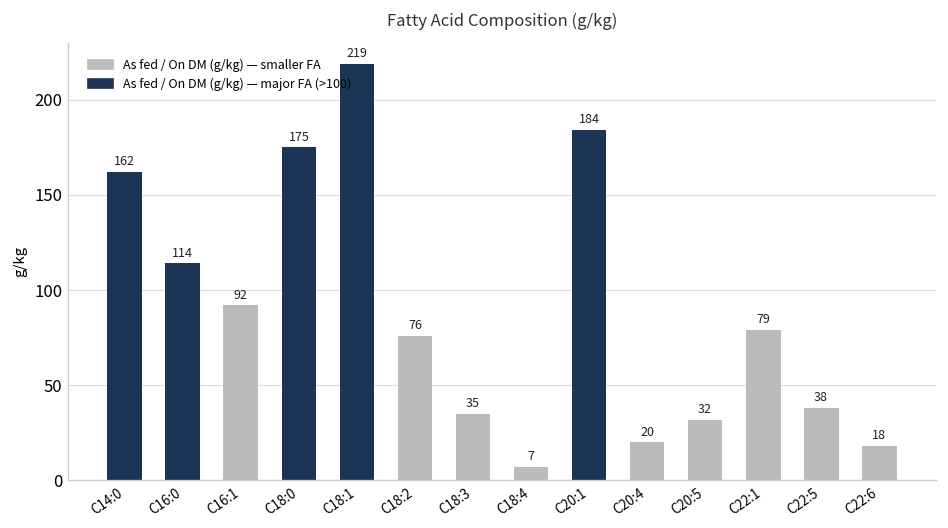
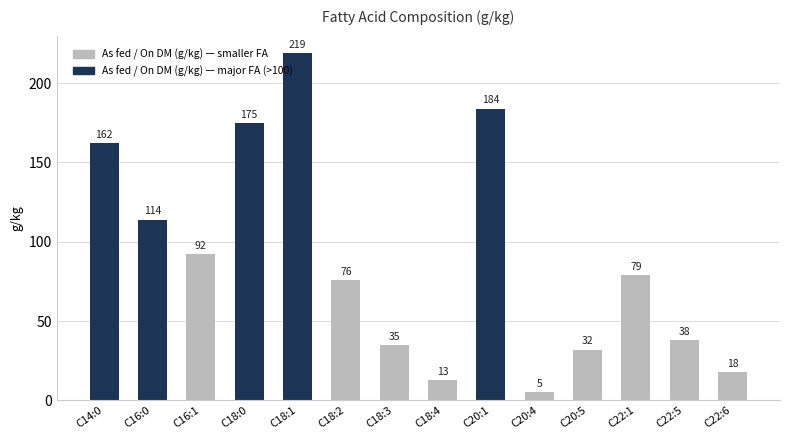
  {
    "C14:0": 162,
    "C16:0": 114,
    "C16:1": 92,
    "C18:0": 175,
    "C18:1": 219,
    "C18:2": 76,
    "C18:3": 35,
-   "C18:4": 7,
+   "C18:4": 13,
    "C20:1": 184,
-   "C20:4": 20,
+   "C20:4": 5,
    "C20:5": 32,
    "C22:1": 79,
    "C22:5": 38,
    "C22:6": 18
  }
